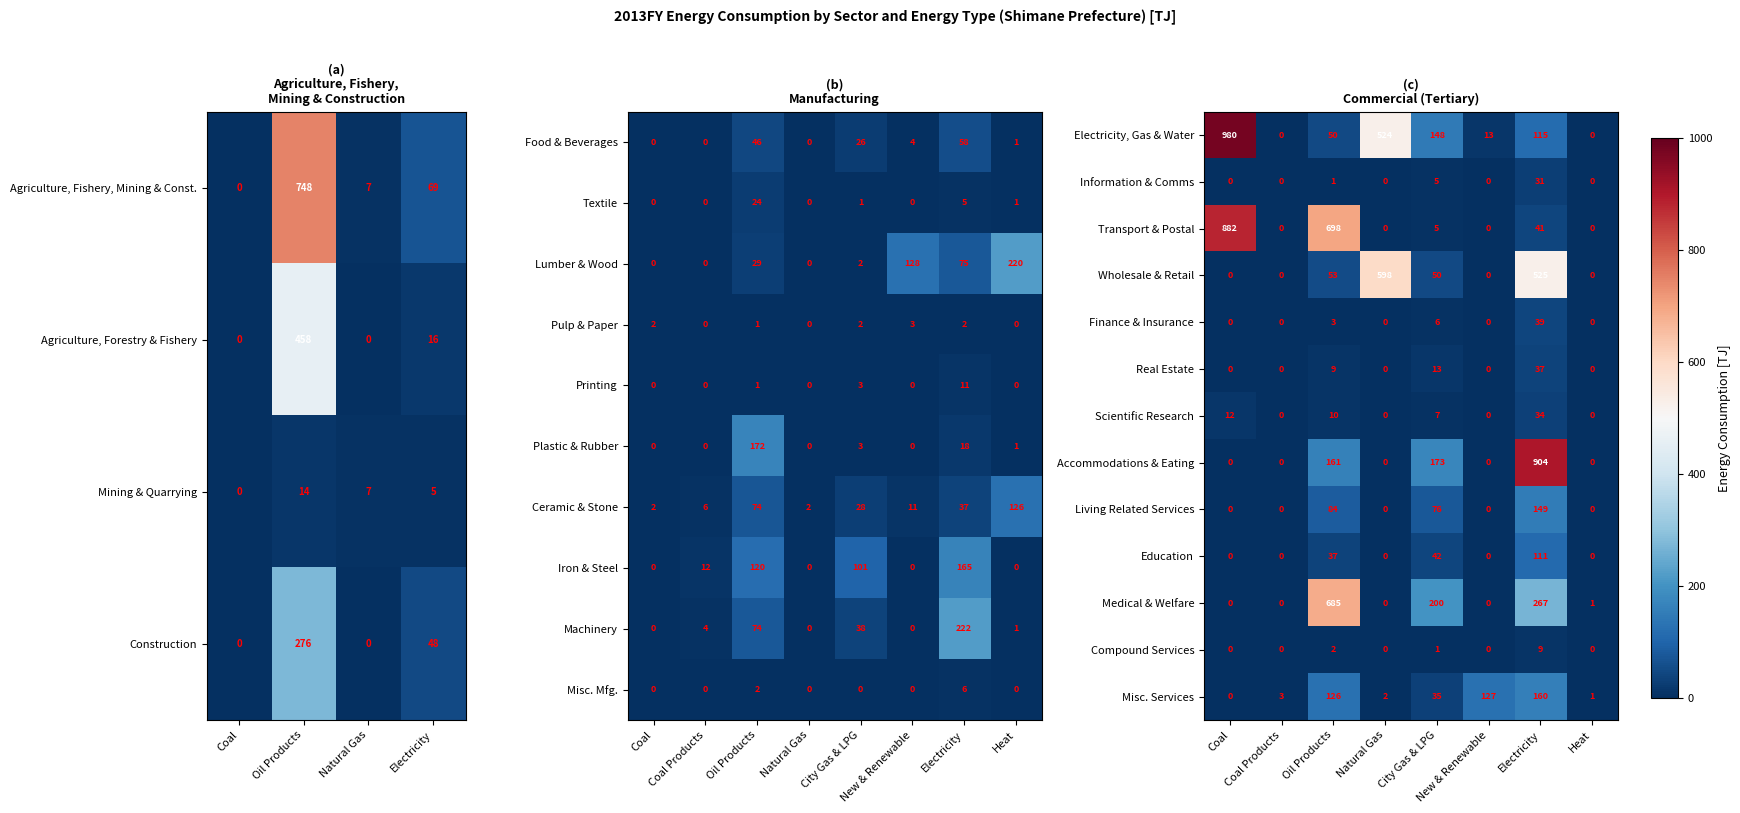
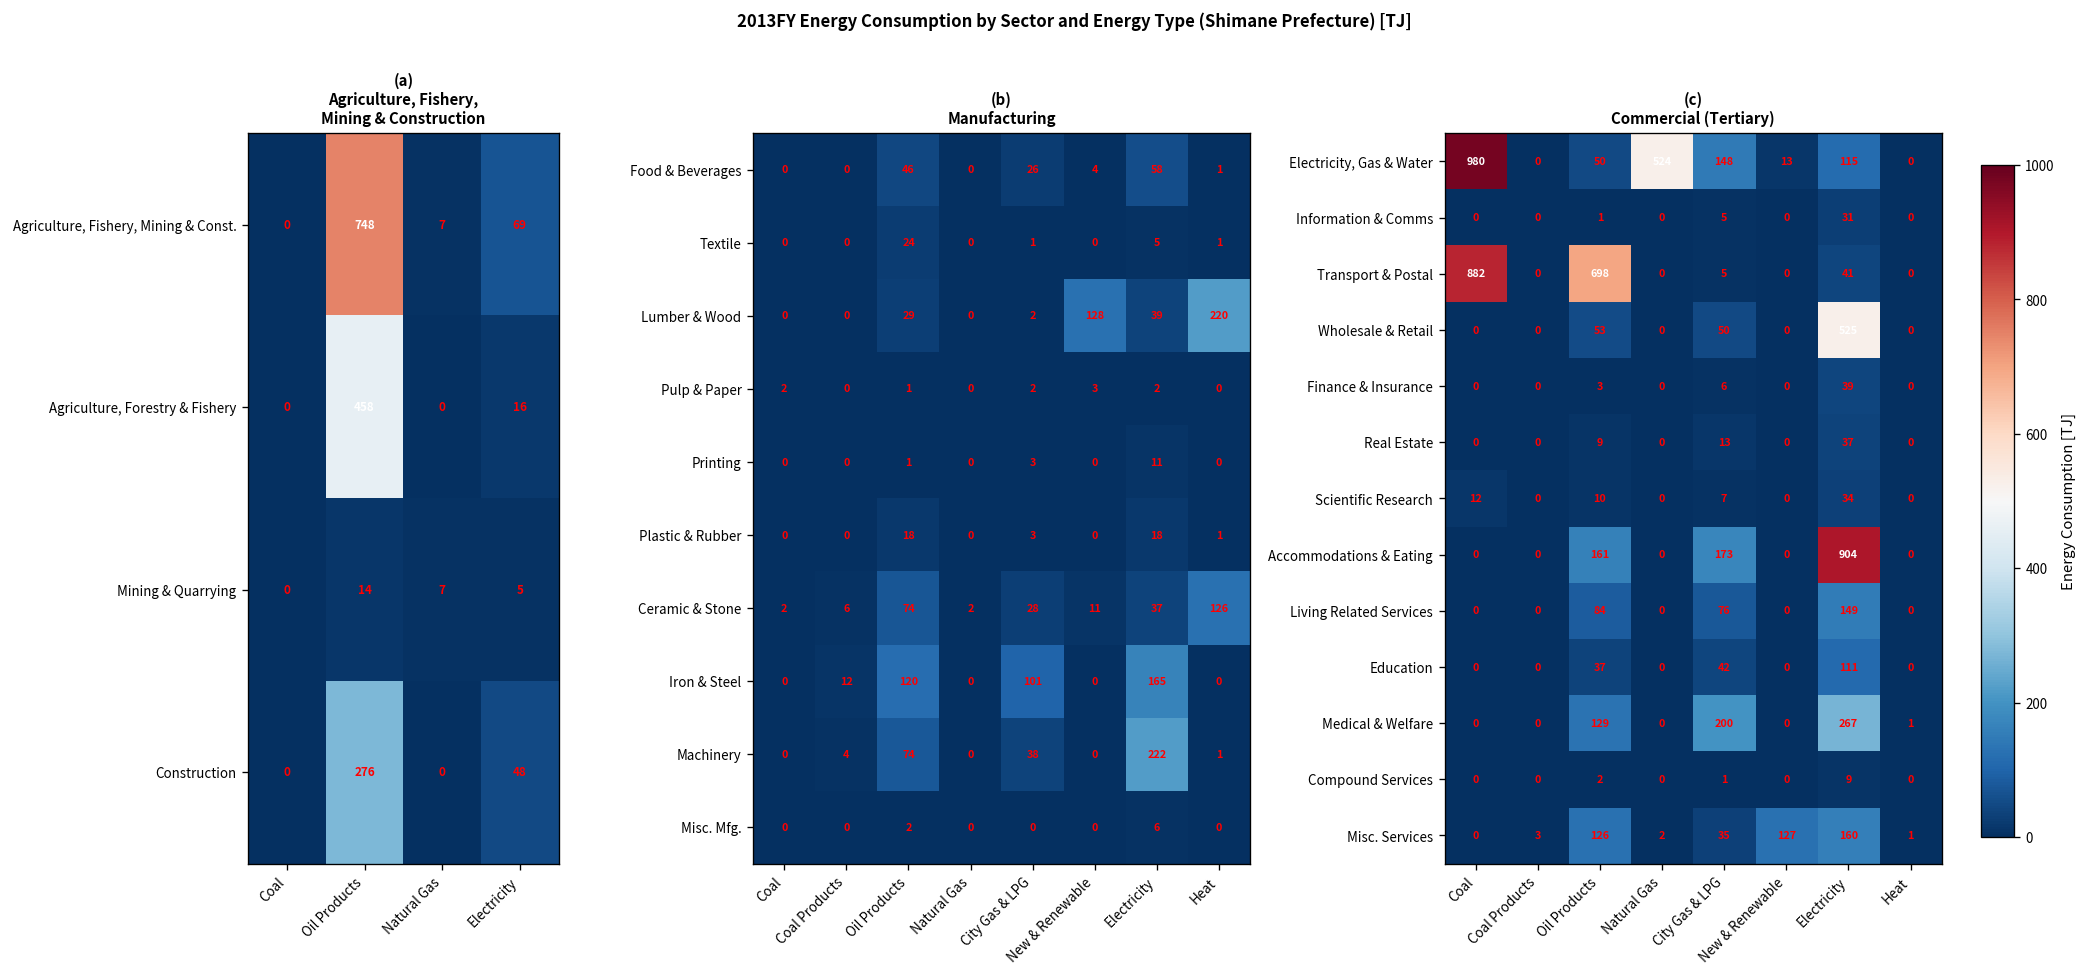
  {
    "(a) Agriculture, Fishery, Mining & Construction": {
      "Agriculture, Fishery, Mining & Const.": {
        "Coal": 0,
        "Oil Products": 748,
        "Natural Gas": 7,
        "Electricity": 69
      },
      "Agriculture, Forestry & Fishery": {
        "Coal": 0,
        "Natural Gas": 0,
        "Electricity": 16
      },
      "Mining & Quarrying": {
        "Coal": 0,
        "Oil Products": 14,
        "Natural Gas": 7,
        "Electricity": 5
      },
      "Construction": {
        "Coal": 0,
        "Oil Products": 276,
        "Natural Gas": 0,
        "Electricity": 48
      }
    },
    "(b) Manufacturing": {
      "Food & Beverages": {
        "Coal": 0,
        "Coal Products": 0,
        "Oil Products": 46,
        "Natural Gas": 0,
        "City Gas & LPG": 26,
        "New & Renewable": 4,
        "Electricity": 58,
        "Heat": 1
      },
      "Textile": {
        "Coal": 0,
        "Coal Products": 0,
        "Oil Products": 24,
        "Natural Gas": 0,
        "City Gas & LPG": 1,
        "New & Renewable": 0,
        "Electricity": 5,
        "Heat": 1
      },
      "Lumber & Wood": {
        "Coal": 0,
        "Coal Products": 0,
        "Oil Products": 29,
        "Natural Gas": 0,
        "City Gas & LPG": 2,
        "New & Renewable": 128,
-       "Electricity": 75,
+       "Electricity": 39,
        "Heat": 220
      },
      "Pulp & Paper": {
        "Coal": 2,
        "Coal Products": 0,
        "Oil Products": 1,
        "Natural Gas": 0,
        "City Gas & LPG": 2,
        "New & Renewable": 3,
        "Electricity": 2,
        "Heat": 0
      },
      "Printing": {
        "Coal": 0,
        "Coal Products": 0,
        "Oil Products": 1,
        "Natural Gas": 0,
        "City Gas & LPG": 3,
        "New & Renewable": 0,
        "Electricity": 11,
        "Heat": 0
      },
      "Plastic & Rubber": {
        "Coal": 0,
        "Coal Products": 0,
-       "Oil Products": 172,
+       "Oil Products": 18,
        "Natural Gas": 0,
        "City Gas & LPG": 3,
        "New & Renewable": 0,
        "Electricity": 18,
        "Heat": 1
      },
      "Ceramic & Stone": {
        "Coal": 2,
        "Coal Products": 6,
        "Oil Products": 74,
        "Natural Gas": 2,
        "City Gas & LPG": 28,
        "New & Renewable": 11,
        "Electricity": 37,
        "Heat": 126
      },
      "Iron & Steel": {
        "Coal": 0,
        "Coal Products": 12,
        "Oil Products": 120,
        "Natural Gas": 0,
        "City Gas & LPG": 101,
        "New & Renewable": 0,
        "Electricity": 165,
        "Heat": 0
      },
      "Machinery": {
        "Coal": 0,
        "Coal Products": 4,
        "Oil Products": 74,
        "Natural Gas": 0,
        "City Gas & LPG": 38,
        "New & Renewable": 0,
        "Electricity": 222,
        "Heat": 1
      },
      "Misc. Mfg.": {
        "Coal": 0,
        "Coal Products": 0,
        "Oil Products": 2,
        "Natural Gas": 0,
        "City Gas & LPG": 0,
        "New & Renewable": 0,
        "Electricity": 6,
        "Heat": 0
      }
    },
    "(c) Commercial (Tertiary)": {
      "Electricity, Gas & Water": {
        "Coal": 980,
        "Coal Products": 0,
        "Oil Products": 50,
        "City Gas & LPG": 148,
        "New & Renewable": 13,
        "Electricity": 115,
        "Heat": 0
      },
      "Information & Comms": {
        "Coal": 0,
        "Coal Products": 0,
        "Oil Products": 1,
        "Natural Gas": 0,
        "City Gas & LPG": 5,
        "New & Renewable": 0,
        "Electricity": 31,
        "Heat": 0
      },
      "Transport & Postal": {
        "Coal": 882,
        "Coal Products": 0,
        "Oil Products": 698,
        "Natural Gas": 0,
        "City Gas & LPG": 5,
        "New & Renewable": 0,
        "Electricity": 41,
        "Heat": 0
      },
      "Wholesale & Retail": {
        "Coal": 0,
        "Coal Products": 0,
        "Oil Products": 53,
-       "Natural Gas": 598,
+       "Natural Gas": 0,
        "City Gas & LPG": 50,
        "New & Renewable": 0,
        "Heat": 0
      },
      "Finance & Insurance": {
        "Coal": 0,
        "Coal Products": 0,
        "Oil Products": 3,
        "Natural Gas": 0,
        "City Gas & LPG": 6,
        "New & Renewable": 0,
        "Electricity": 39,
        "Heat": 0
      },
      "Real Estate": {
        "Coal": 0,
        "Coal Products": 0,
        "Oil Products": 9,
        "Natural Gas": 0,
        "City Gas & LPG": 13,
        "New & Renewable": 0,
        "Electricity": 37,
        "Heat": 0
      },
      "Scientific Research": {
        "Coal": 12,
        "Coal Products": 0,
        "Oil Products": 10,
        "Natural Gas": 0,
        "City Gas & LPG": 7,
        "New & Renewable": 0,
        "Electricity": 34,
        "Heat": 0
      },
      "Accommodations & Eating": {
        "Coal": 0,
        "Coal Products": 0,
        "Oil Products": 161,
        "Natural Gas": 0,
        "City Gas & LPG": 173,
        "New & Renewable": 0,
        "Electricity": 904,
        "Heat": 0
      },
      "Living Related Services": {
        "Coal": 0,
        "Coal Products": 0,
        "Oil Products": 84,
        "Natural Gas": 0,
        "City Gas & LPG": 76,
        "New & Renewable": 0,
        "Electricity": 149,
        "Heat": 0
      },
      "Education": {
        "Coal": 0,
        "Coal Products": 0,
        "Oil Products": 37,
        "Natural Gas": 0,
        "City Gas & LPG": 42,
        "New & Renewable": 0,
        "Electricity": 111,
        "Heat": 0
      },
      "Medical & Welfare": {
        "Coal": 0,
        "Coal Products": 0,
-       "Oil Products": 685,
+       "Oil Products": 129,
        "Natural Gas": 0,
        "City Gas & LPG": 200,
        "New & Renewable": 0,
        "Electricity": 267,
        "Heat": 1
      },
      "Compound Services": {
        "Coal": 0,
        "Coal Products": 0,
        "Oil Products": 2,
        "Natural Gas": 0,
        "City Gas & LPG": 1,
        "New & Renewable": 0,
        "Electricity": 9,
        "Heat": 0
      },
      "Misc. Services": {
        "Coal": 0,
        "Coal Products": 3,
        "Oil Products": 126,
        "Natural Gas": 2,
        "City Gas & LPG": 35,
        "New & Renewable": 127,
        "Electricity": 160,
        "Heat": 1
      }
    }
  }
